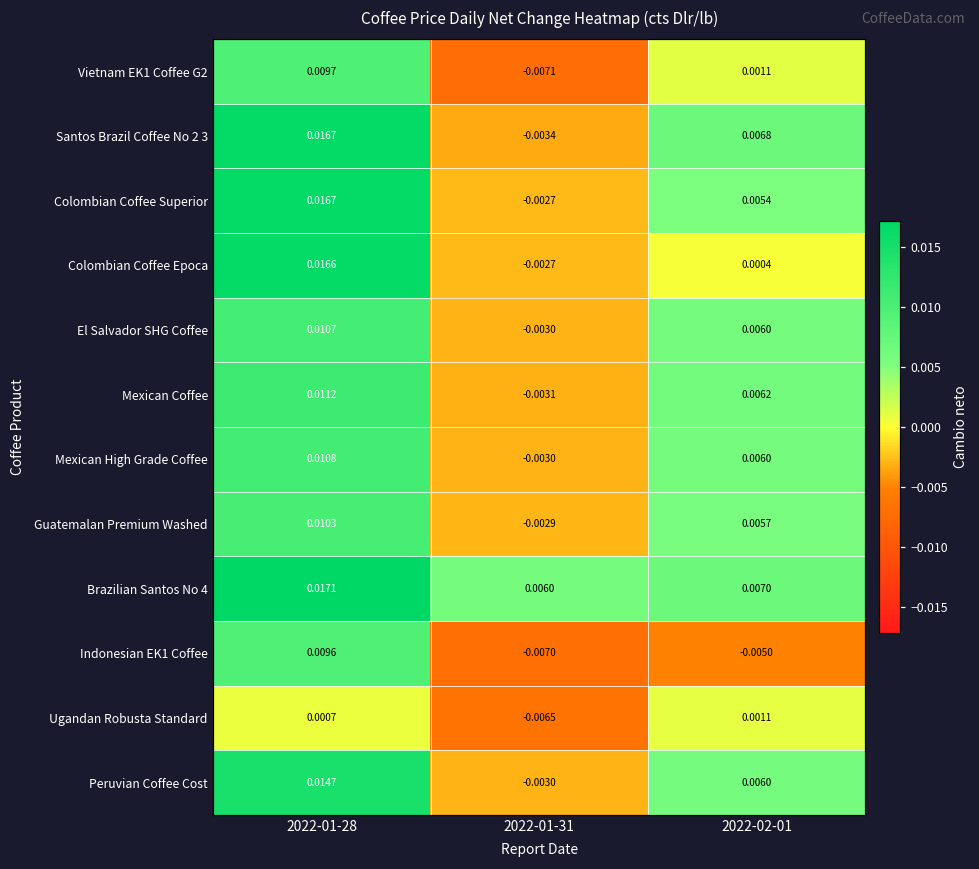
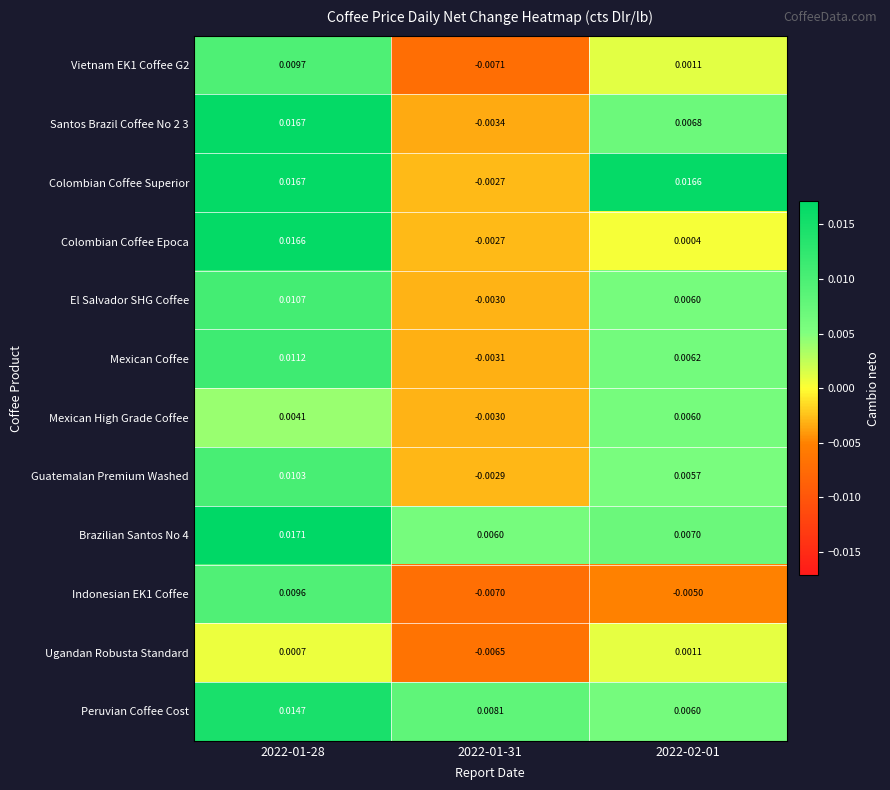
  {
    "Vietnam EK1 Coffee G2": {
      "2022-01-28": 0.0097,
      "2022-01-31": -0.0071,
      "2022-02-01": 0.0011
    },
    "Santos Brazil Coffee No 2 3": {
      "2022-01-28": 0.0167,
      "2022-01-31": -0.0034,
      "2022-02-01": 0.0068
    },
    "Colombian Coffee Superior": {
      "2022-01-28": 0.0167,
      "2022-01-31": -0.0027,
-     "2022-02-01": 0.0054
+     "2022-02-01": 0.0166
    },
    "Colombian Coffee Epoca": {
      "2022-01-28": 0.0166,
      "2022-01-31": -0.0027,
      "2022-02-01": 0.0004
    },
    "El Salvador SHG Coffee": {
      "2022-01-28": 0.0107,
      "2022-01-31": -0.0030,
      "2022-02-01": 0.0060
    },
    "Mexican Coffee": {
      "2022-01-28": 0.0112,
      "2022-01-31": -0.0031,
      "2022-02-01": 0.0062
    },
    "Mexican High Grade Coffee": {
-     "2022-01-28": 0.0108,
+     "2022-01-28": 0.0041,
      "2022-01-31": -0.0030,
      "2022-02-01": 0.0060
    },
    "Guatemalan Premium Washed": {
      "2022-01-28": 0.0103,
      "2022-01-31": -0.0029,
      "2022-02-01": 0.0057
    },
    "Brazilian Santos No 4": {
      "2022-01-28": 0.0171,
      "2022-01-31": 0.0060,
      "2022-02-01": 0.0070
    },
    "Indonesian EK1 Coffee": {
      "2022-01-28": 0.0096,
      "2022-01-31": -0.0070,
      "2022-02-01": -0.0050
    },
    "Ugandan Robusta Standard": {
      "2022-01-28": 0.0007,
      "2022-01-31": -0.0065,
      "2022-02-01": 0.0011
    },
    "Peruvian Coffee Cost": {
      "2022-01-28": 0.0147,
-     "2022-01-31": -0.0030,
+     "2022-01-31": 0.0081,
      "2022-02-01": 0.0060
    }
  }
